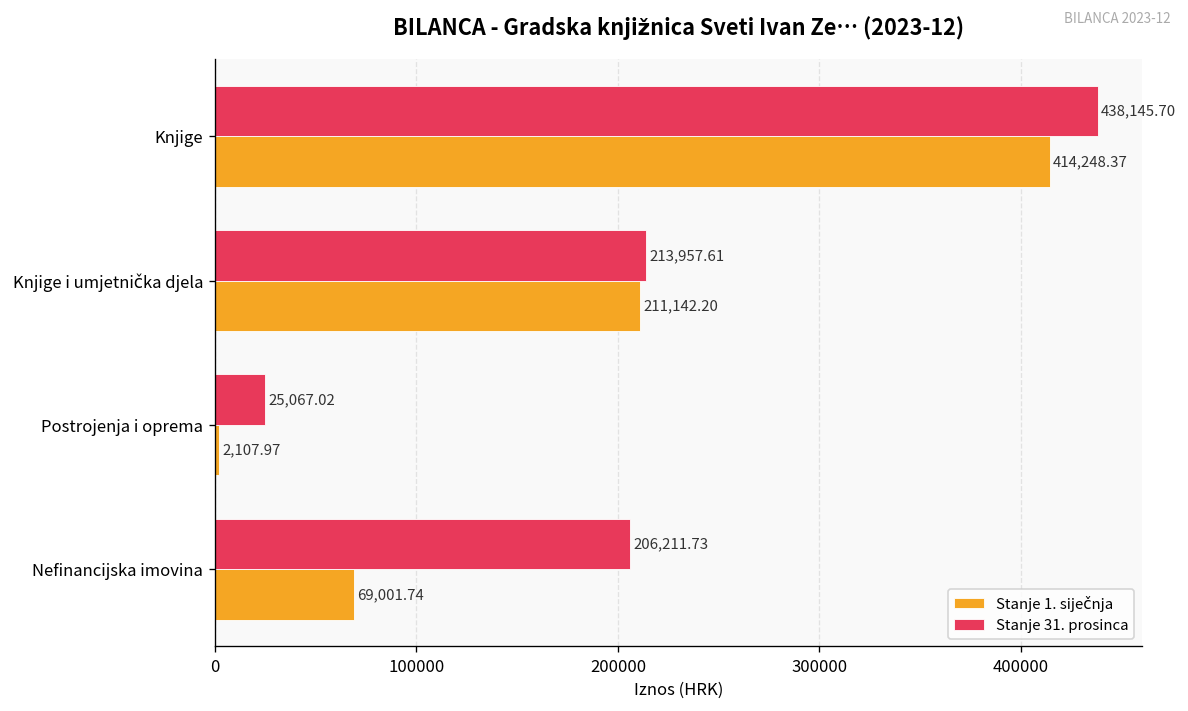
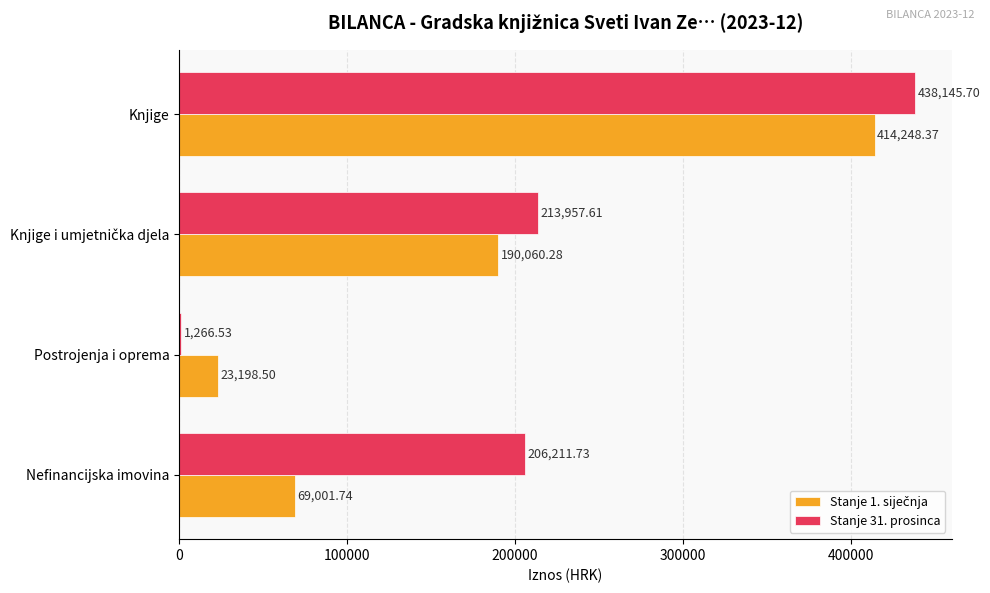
  {
    "Stanje 1. siječnja": {
      "Knjige": "414,248.37",
-     "Knjige i umjetnička djela": "211,142.20",
-     "Postrojenja i oprema": "2,107.97",
+     "Knjige i umjetnička djela": "190,060.28",
+     "Postrojenja i oprema": "23,198.50",
      "Nefinancijska imovina": "69,001.74"
    },
    "Stanje 31. prosinca": {
      "Knjige": "438,145.70",
      "Knjige i umjetnička djela": "213,957.61",
-     "Postrojenja i oprema": "25,067.02",
+     "Postrojenja i oprema": "1,266.53",
      "Nefinancijska imovina": "206,211.73"
    }
  }
